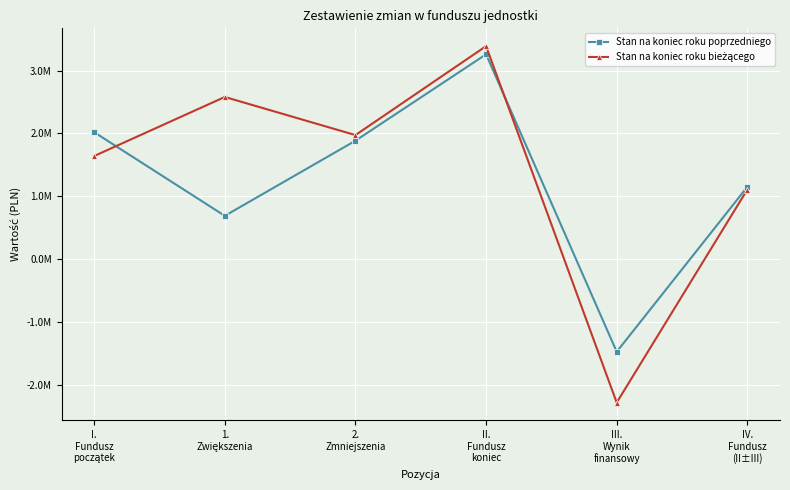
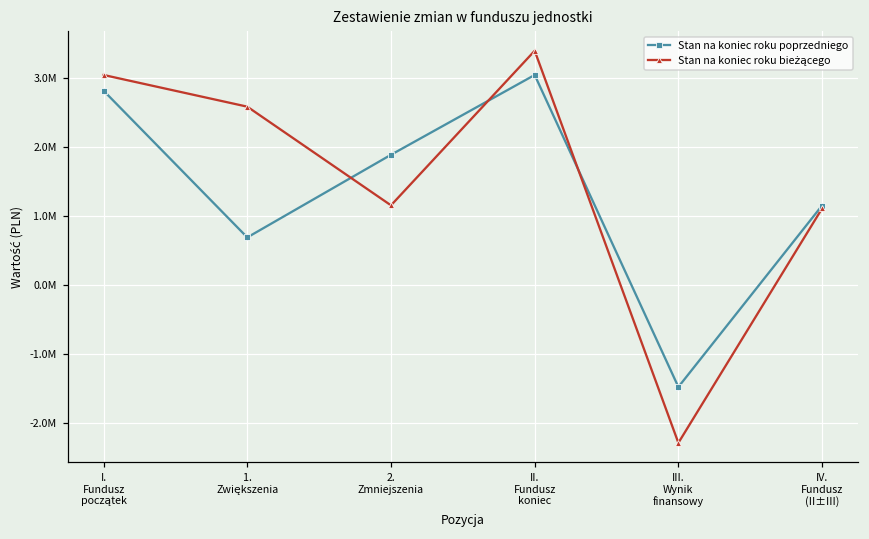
  {
    "Stan na koniec roku poprzedniego": {
-     "I. Fundusz początek": 2000000,
+     "I. Fundusz początek": 2800000,
      "1. Zwiększenia": 700000,
      "2. Zmniejszenia": 1900000,
-     "II. Fundusz koniec": 3300000,
+     "II. Fundusz koniec": 3000000,
      "III. Wynik finansowy": -1500000,
      "IV. Fundusz (II±III)": 1200000
    },
    "Stan na koniec roku bieżącego": {
-     "I. Fundusz początek": 1600000,
+     "I. Fundusz początek": 3000000,
      "1. Zwiększenia": 2600000,
-     "2. Zmniejszenia": 2000000,
+     "2. Zmniejszenia": 1200000,
      "II. Fundusz koniec": 3400000,
      "III. Wynik finansowy": -2300000,
      "IV. Fundusz (II±III)": 1100000
    }
  }
